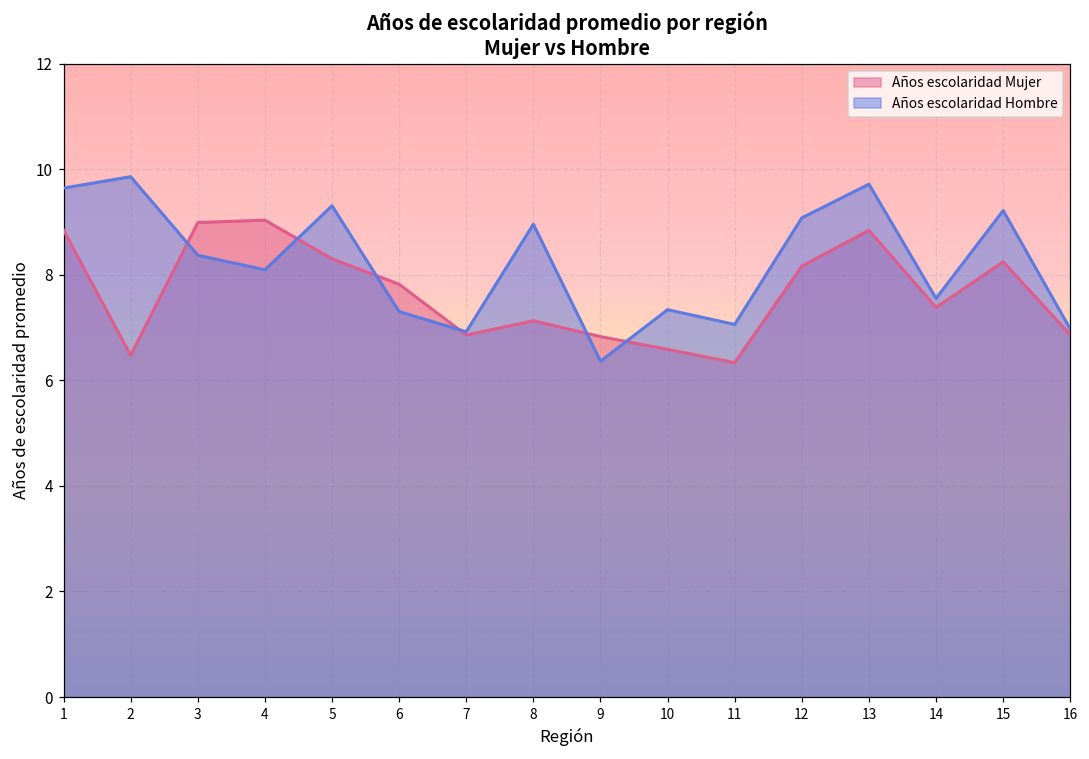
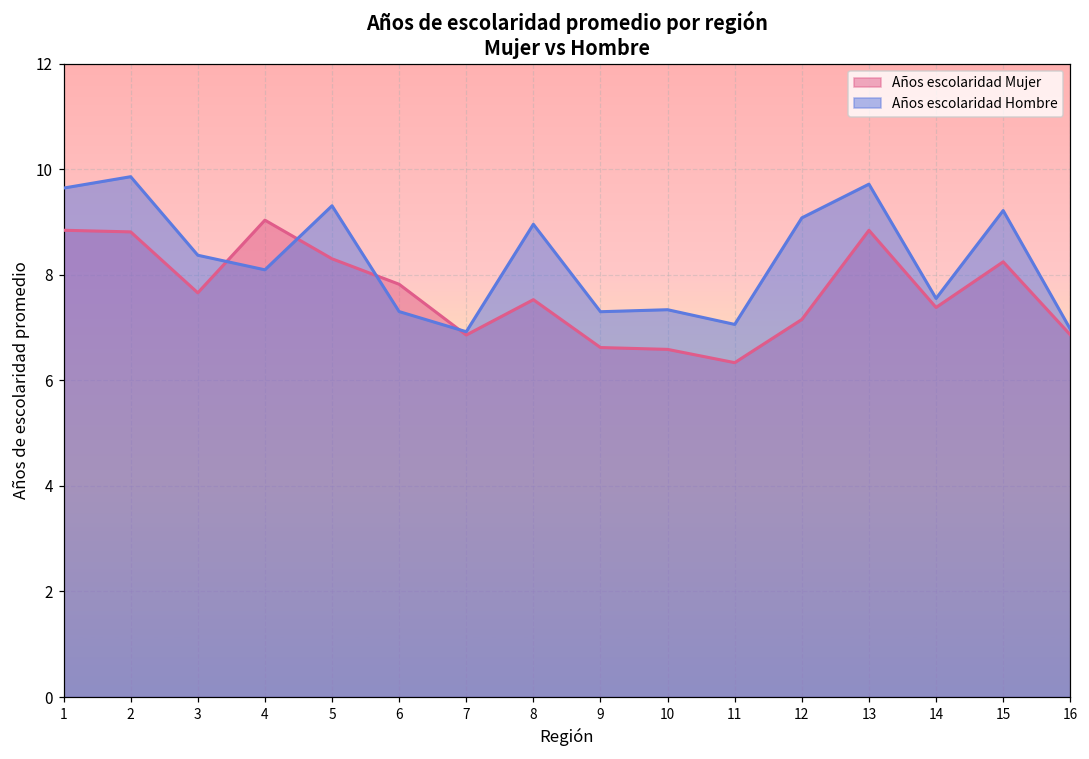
  {
    "Años escolaridad Mujer": {
      "1": 8.8,
-     "2": 6.5,
-     "3": 9.0,
+     "2": 8.8,
+     "3": 7.7,
      "4": 9.0,
      "5": 8.3,
      "6": 7.8,
      "7": 6.9,
-     "8": 7.1,
-     "9": 6.8,
+     "8": 7.5,
+     "9": 6.6,
      "10": 6.6,
      "11": 6.3,
-     "12": 8.2,
+     "12": 7.2,
      "13": 8.8,
      "14": 7.4,
      "15": 8.2,
      "16": 6.9
    },
    "Años escolaridad Hombre": {
      "1": 9.6,
      "2": 9.9,
      "3": 8.4,
      "4": 8.1,
      "5": 9.3,
      "6": 7.3,
      "7": 6.9,
      "8": 9.0,
-     "9": 6.4,
+     "9": 7.3,
      "10": 7.3,
      "11": 7.1,
      "12": 9.1,
      "13": 9.7,
      "14": 7.6,
      "15": 9.2,
      "16": 7.0
    }
  }
